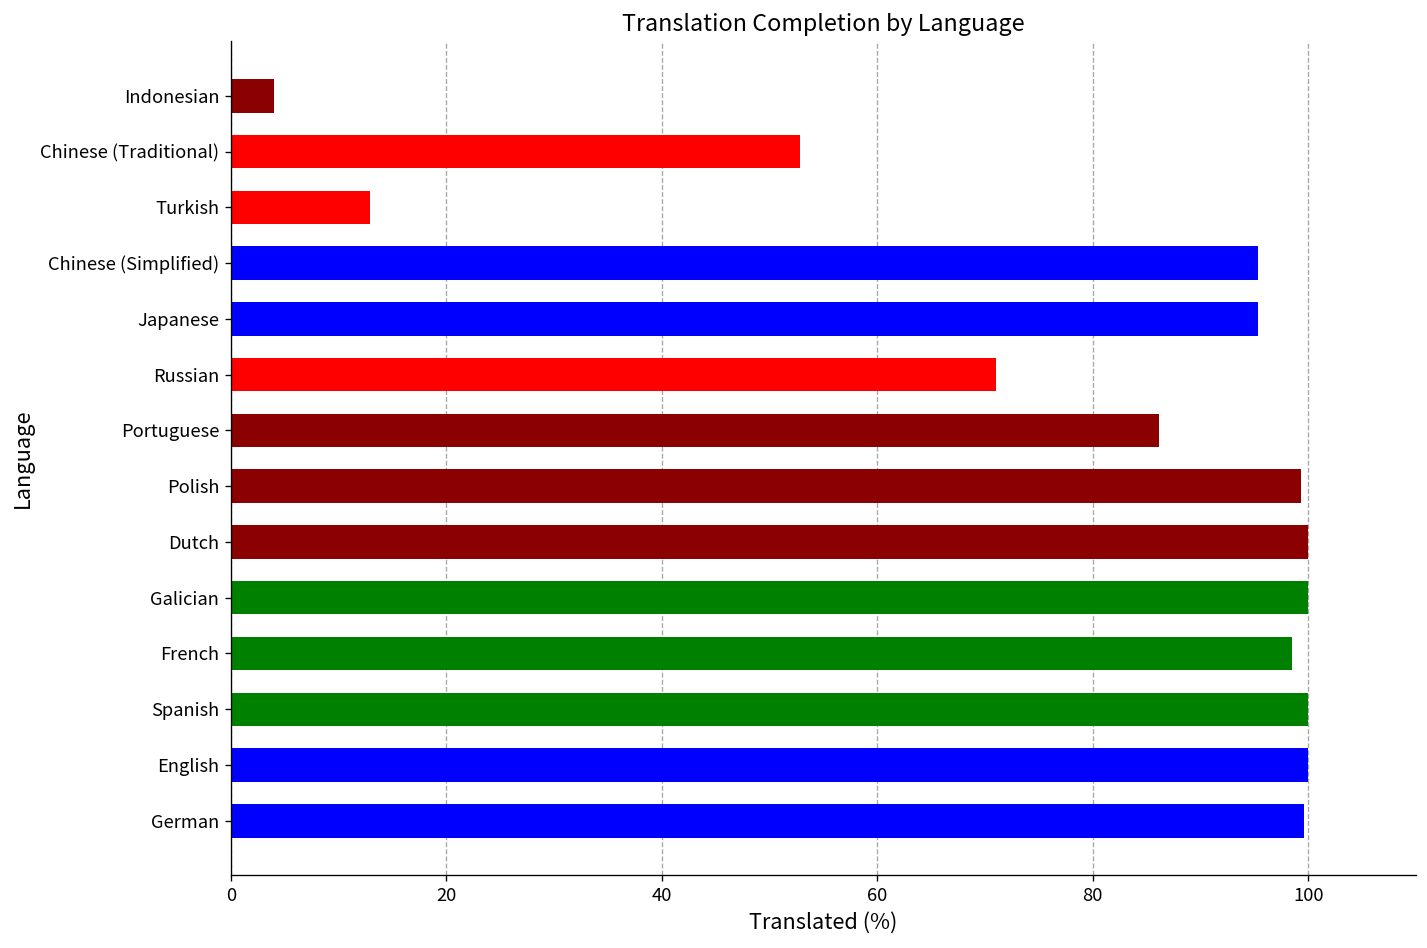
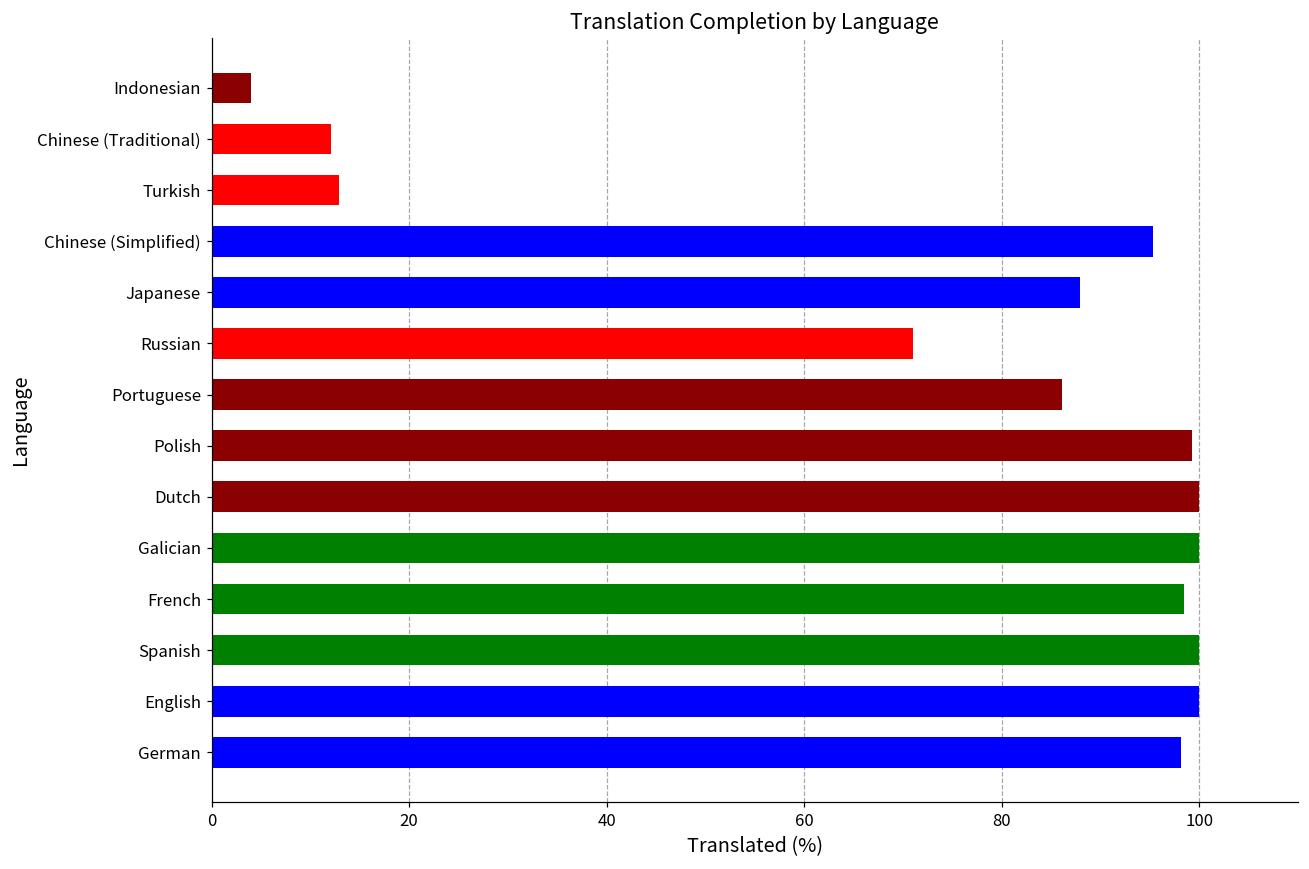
  {
    "Indonesian": 4,
-   "Chinese (Traditional)": 53,
+   "Chinese (Traditional)": 12,
    "Turkish": 13,
    "Chinese (Simplified)": 95,
-   "Japanese": 95,
+   "Japanese": 88,
    "Russian": 71,
    "Portuguese": 86,
    "Polish": 99,
    "Dutch": 100,
    "Galician": 100,
    "French": 99,
    "Spanish": 100,
    "English": 100,
-   "German": 100
+   "German": 98
  }
